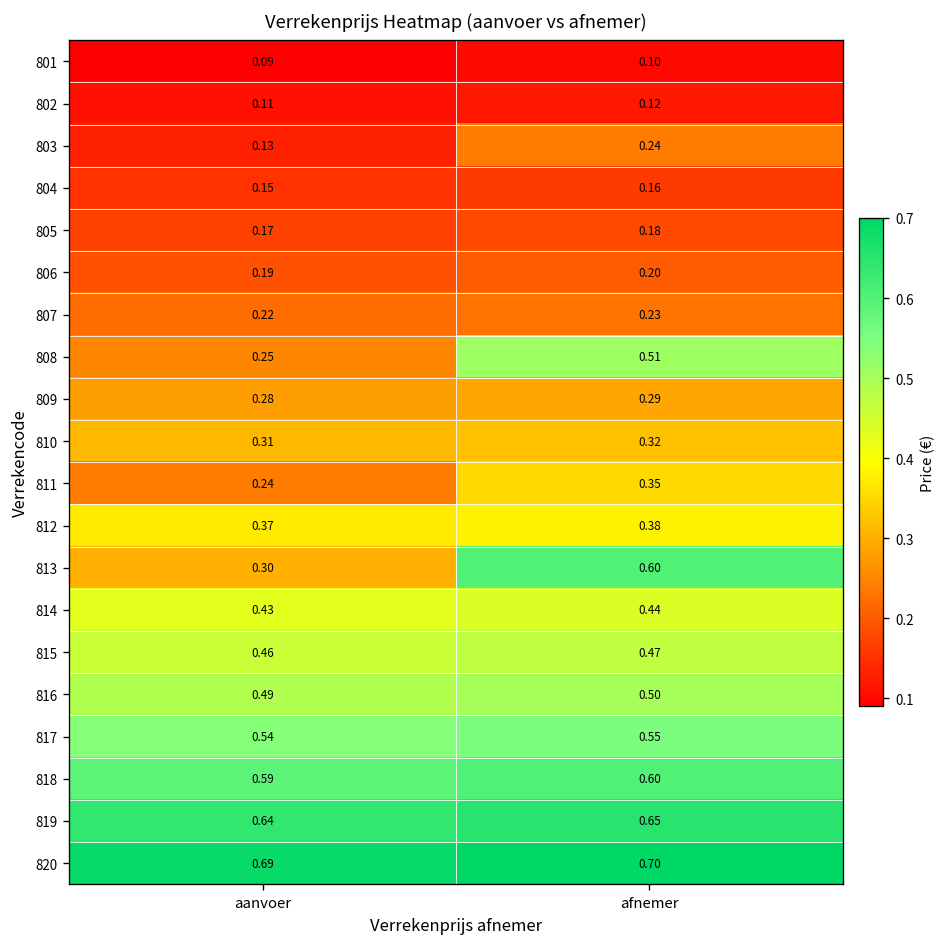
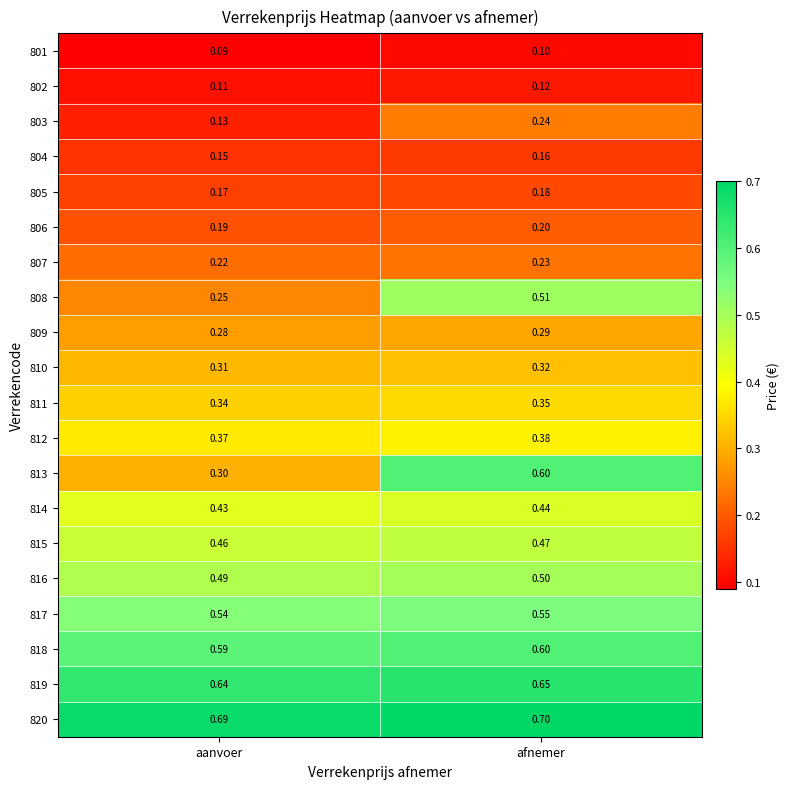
  {
    "801": {
      "aanvoer": 0.09,
      "afnemer": 0.10
    },
    "802": {
      "aanvoer": 0.11,
      "afnemer": 0.12
    },
    "803": {
      "aanvoer": 0.13,
      "afnemer": 0.24
    },
    "804": {
      "aanvoer": 0.15,
      "afnemer": 0.16
    },
    "805": {
      "aanvoer": 0.17,
      "afnemer": 0.18
    },
    "806": {
      "aanvoer": 0.19,
      "afnemer": 0.20
    },
    "807": {
      "aanvoer": 0.22,
      "afnemer": 0.23
    },
    "808": {
      "aanvoer": 0.25,
      "afnemer": 0.51
    },
    "809": {
      "aanvoer": 0.28,
      "afnemer": 0.29
    },
    "810": {
      "aanvoer": 0.31,
      "afnemer": 0.32
    },
    "811": {
-     "aanvoer": 0.24,
+     "aanvoer": 0.34,
      "afnemer": 0.35
    },
    "812": {
      "aanvoer": 0.37,
      "afnemer": 0.38
    },
    "813": {
      "aanvoer": 0.30,
      "afnemer": 0.60
    },
    "814": {
      "aanvoer": 0.43,
      "afnemer": 0.44
    },
    "815": {
      "aanvoer": 0.46,
      "afnemer": 0.47
    },
    "816": {
      "aanvoer": 0.49,
      "afnemer": 0.50
    },
    "817": {
      "aanvoer": 0.54,
      "afnemer": 0.55
    },
    "818": {
      "aanvoer": 0.59,
      "afnemer": 0.60
    },
    "819": {
      "aanvoer": 0.64,
      "afnemer": 0.65
    },
    "820": {
      "aanvoer": 0.69,
      "afnemer": 0.70
    }
  }
